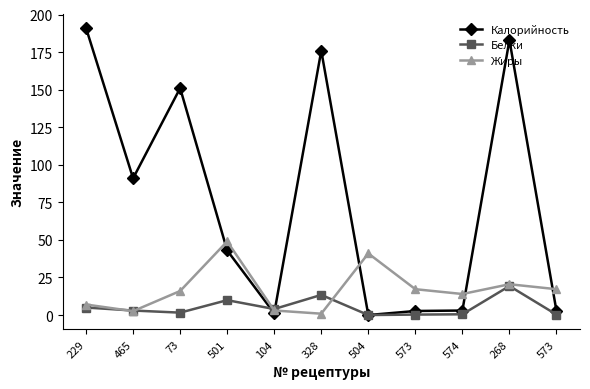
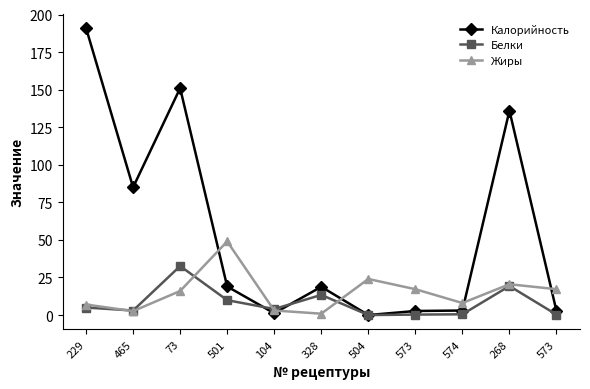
  {
    "Калорийность": {
      "229": 191,
-     "465": 91,
+     "465": 85,
      "73": 151,
-     "501": 43,
+     "501": 19,
      "104": 1,
-     "328": 176,
+     "328": 19,
      "574": 3,
-     "268": 183
+     "268": 136
    },
    "Белки": {
      "229": 5,
-     "73": 2,
+     "73": 33,
      "501": 10,
      "328": 13,
      "574": 1
    },
    "Жиры": {
      "229": 7,
      "73": 16,
      "501": 49,
      "328": 1,
-     "504": 41,
-     "574": 14
+     "504": 24,
+     "574": 8
    }
  }
